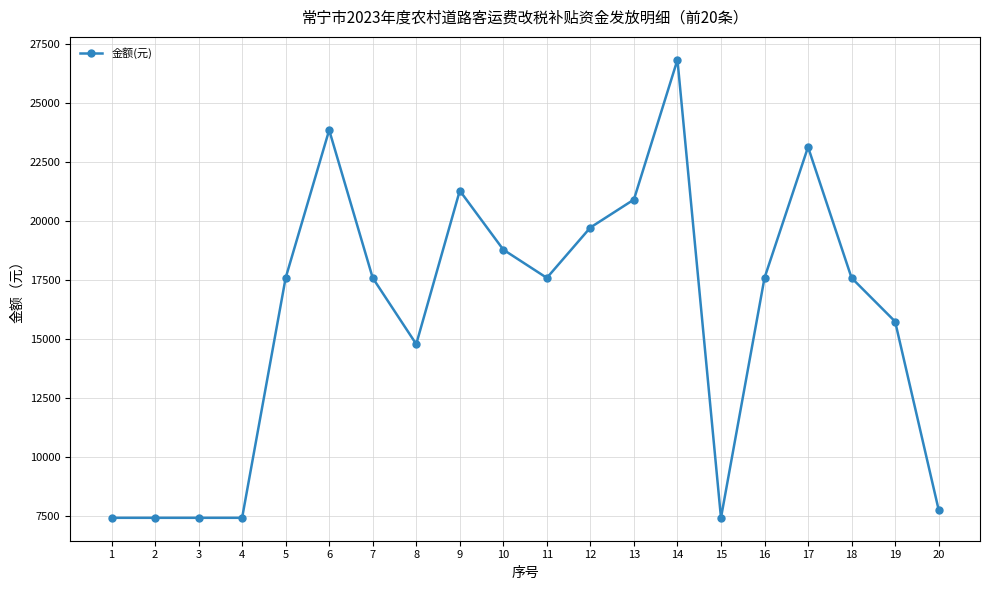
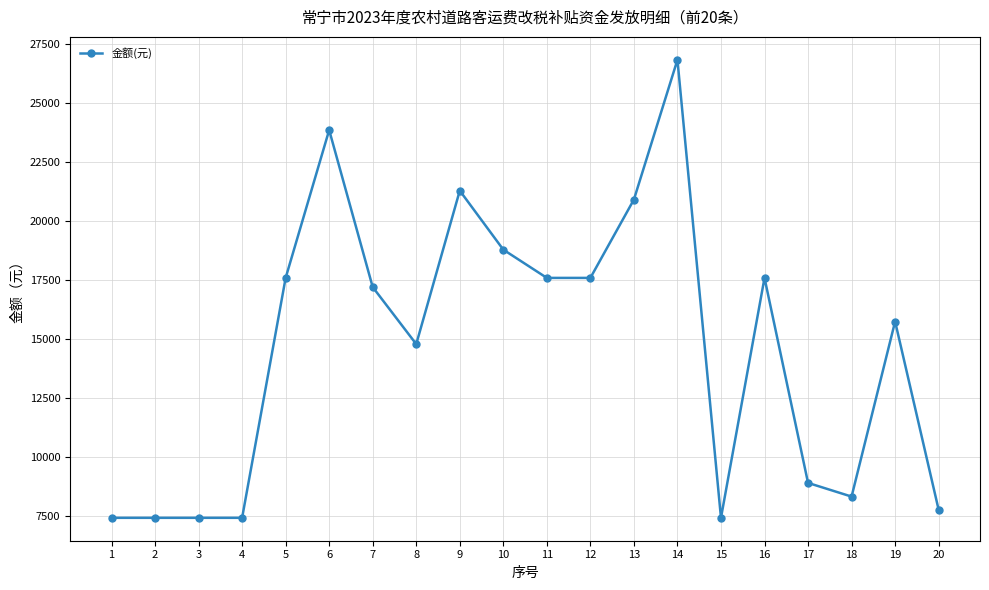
  {
    "1": 7400,
    "2": 7400,
    "3": 7400,
    "4": 7400,
    "5": 17600,
    "6": 23900,
-   "7": 17600,
+   "7": 17200,
    "8": 14800,
    "9": 21300,
    "10": 18800,
    "11": 17600,
-   "12": 19700,
+   "12": 17600,
    "13": 20900,
    "14": 26800,
    "15": 7400,
    "16": 17600,
-   "17": 23100,
-   "18": 17600,
+   "17": 8900,
+   "18": 8300,
    "19": 15700,
    "20": 7700
  }
